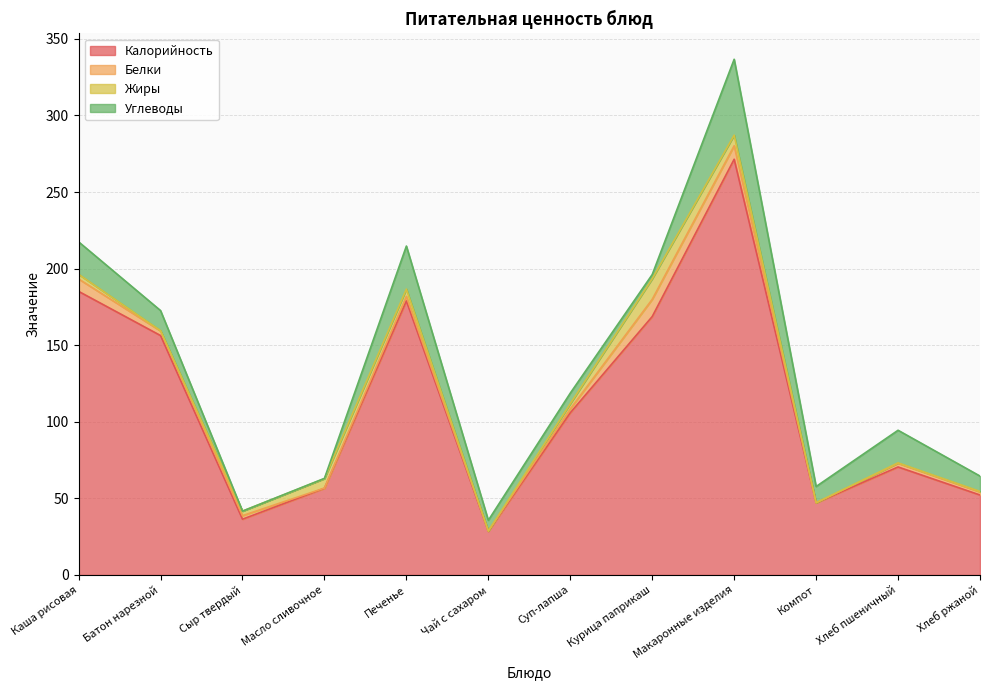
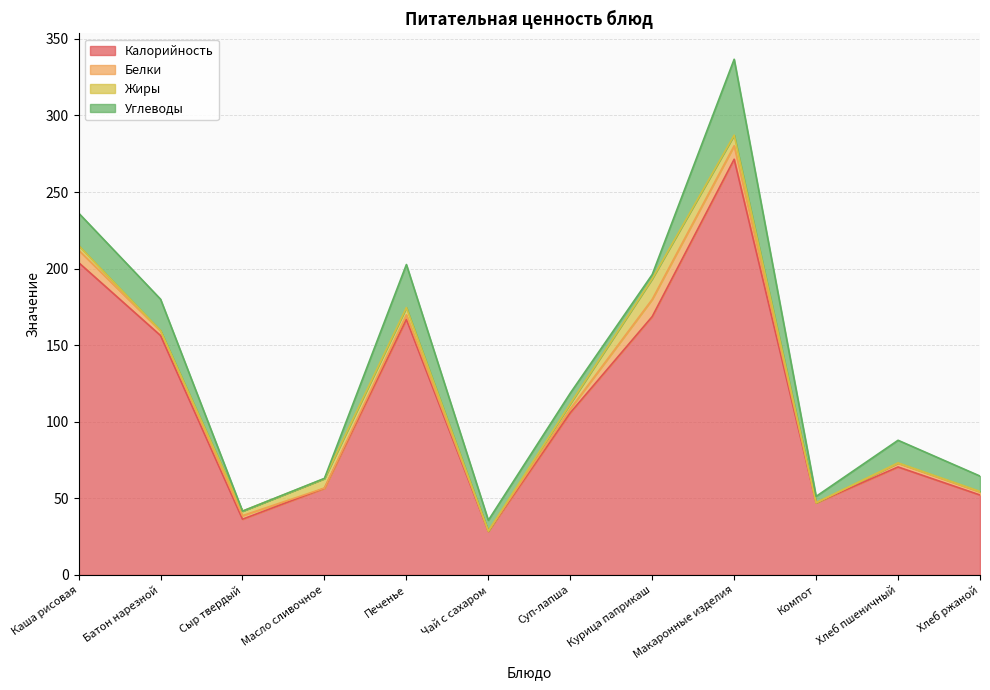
  {
    "Калорийность": {
-     "Каша рисовая": 185,
+     "Каша рисовая": 204,
      "Батон нарезной": 156,
      "Сыр твердый": 36,
-     "Печенье": 179,
+     "Печенье": 167,
      "Суп-лапша": 106,
      "Курица паприкаш": 169,
      "Макаронные изделия": 271,
      "Хлеб пшеничный": 71,
      "Хлеб ржаной": 52
    },
    "Углеводы": {
      "Каша рисовая": 21,
-     "Батон нарезной": 13,
+     "Батон нарезной": 21,
      "Печенье": 28,
      "Чай с сахаром": 7,
      "Суп-лапша": 7,
      "Курица паприкаш": 3,
      "Макаронные изделия": 50,
-     "Компот": 11,
-     "Хлеб пшеничный": 21,
+     "Компот": 4,
+     "Хлеб пшеничный": 15,
      "Хлеб ржаной": 10
    }
  }
